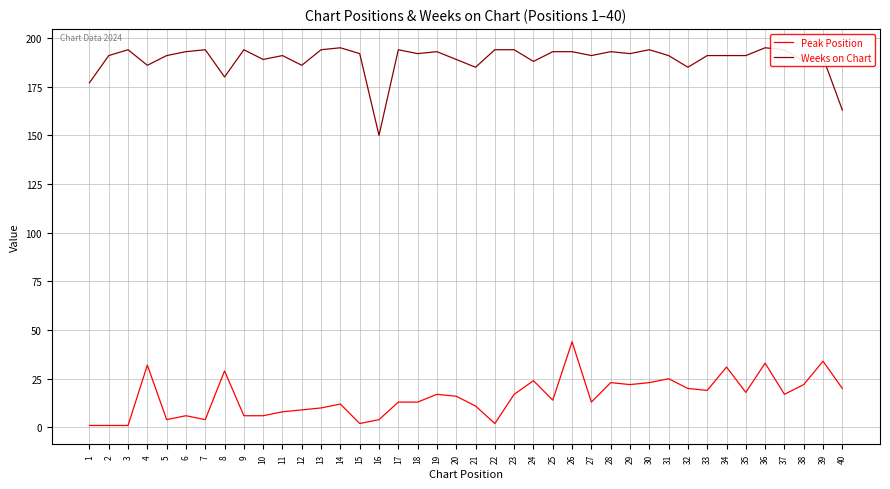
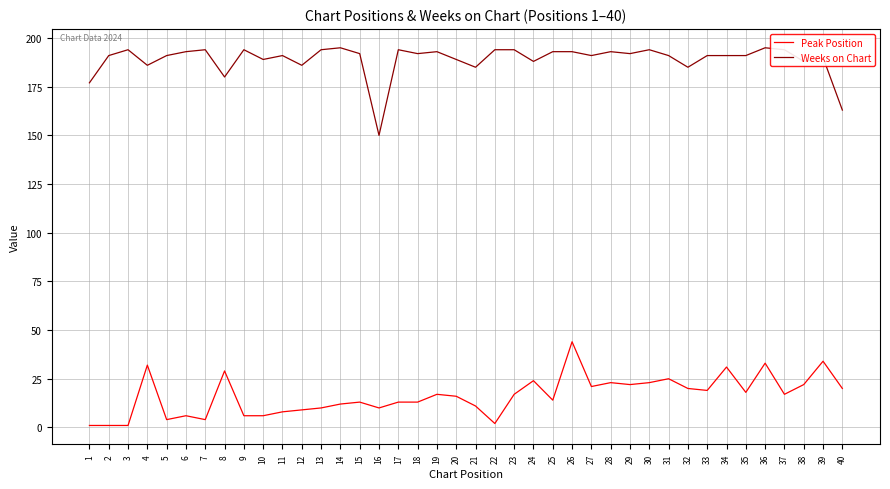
  {
    "Peak Position": {
      "1": 1,
      "2": 1,
      "3": 1,
      "4": 32,
      "5": 4,
      "6": 6,
      "7": 4,
      "8": 29,
      "9": 6,
      "10": 6,
      "11": 8,
      "12": 9,
      "13": 10,
      "14": 12,
-     "15": 2,
-     "16": 4,
+     "15": 13,
+     "16": 10,
      "17": 13,
      "18": 13,
      "19": 17,
      "20": 16,
      "21": 11,
      "22": 2,
      "23": 17,
      "24": 24,
      "25": 14,
      "26": 44,
-     "27": 13,
+     "27": 21,
      "28": 23,
      "29": 22,
      "30": 23,
      "31": 25,
      "32": 20,
      "33": 19,
      "34": 31,
      "35": 18,
      "36": 33,
      "37": 17,
      "38": 22,
      "39": 34,
      "40": 20
    },
    "Weeks on Chart": {
      "1": 177,
      "2": 191,
      "4": 186,
      "5": 191,
      "6": 193,
      "7": 194,
      "8": 180,
      "9": 194,
      "10": 189,
      "11": 191,
      "12": 186,
      "13": 194,
      "14": 195,
      "15": 192,
      "16": 150,
      "17": 194,
      "18": 192,
      "19": 193,
      "20": 189,
      "21": 185,
      "22": 194,
      "23": 194,
      "24": 188,
      "25": 193,
      "26": 193,
      "27": 191,
      "28": 193,
      "29": 192,
      "30": 194,
      "31": 191,
      "32": 185,
      "33": 191,
      "34": 191,
      "35": 191,
      "36": 195,
      "40": 163
    }
  }
